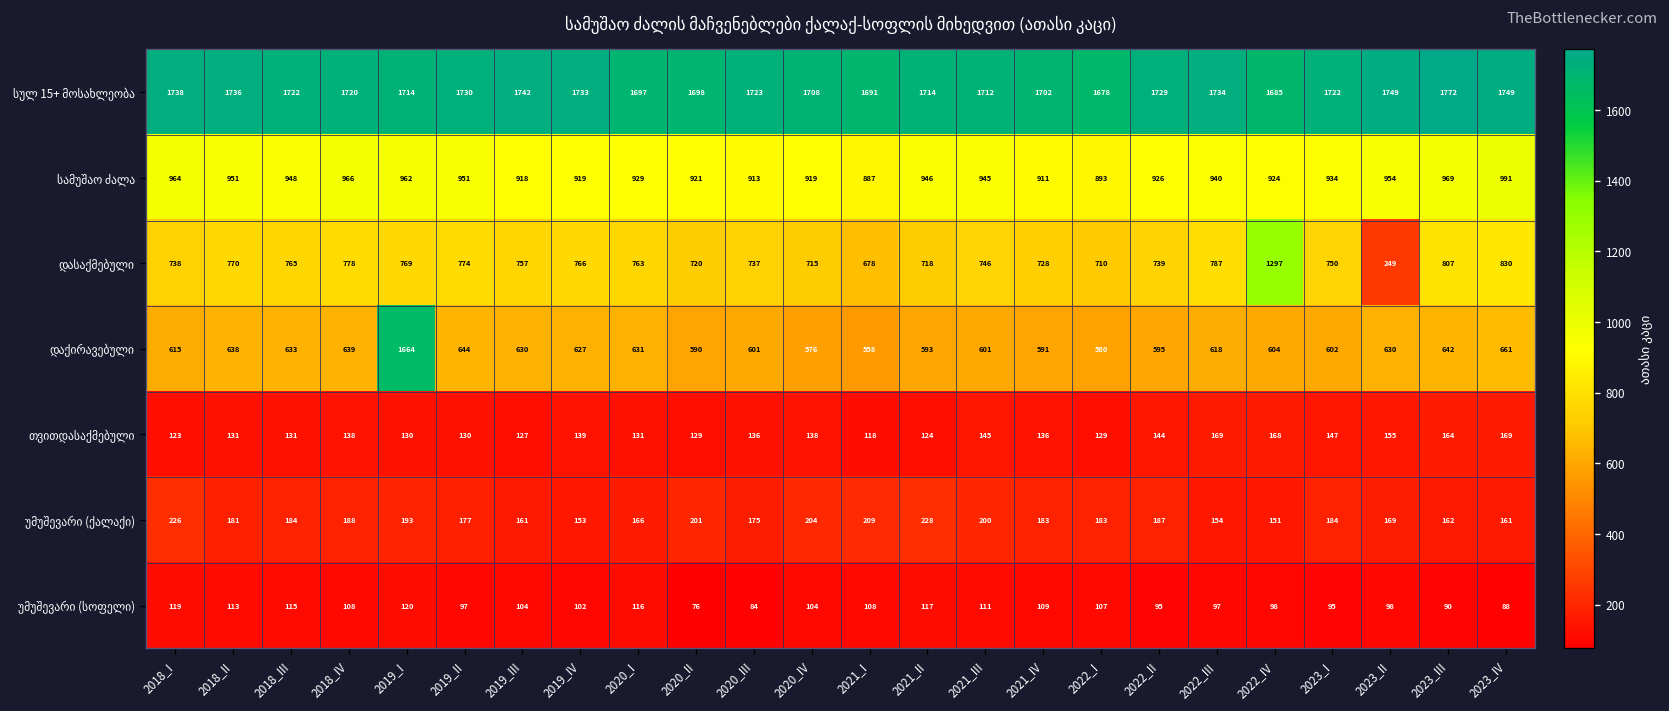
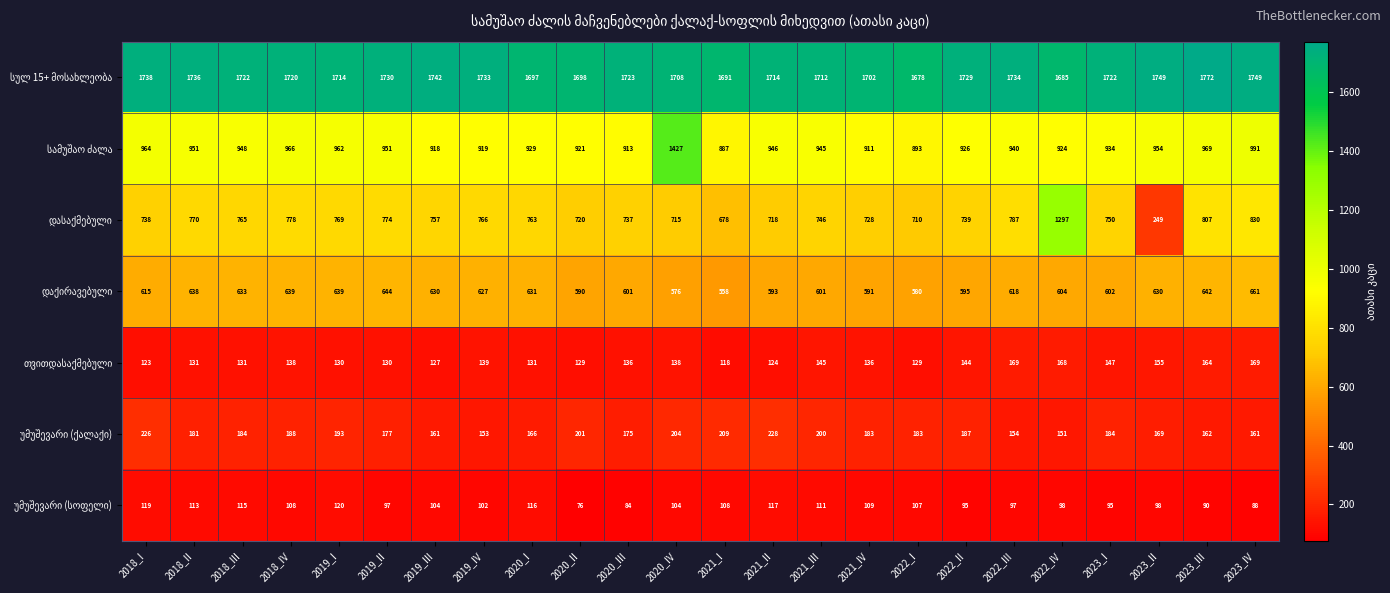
  {
    "სულ 15+ მოსახლეობა": {
      "2018_I": 1738,
      "2018_II": 1736,
      "2018_III": 1722,
      "2018_IV": 1720,
      "2019_I": 1714,
      "2019_II": 1730,
      "2019_III": 1742,
      "2019_IV": 1733,
      "2020_I": 1697,
      "2020_II": 1698,
      "2020_III": 1723,
      "2020_IV": 1708,
      "2021_I": 1691,
      "2021_II": 1714,
      "2021_III": 1712,
      "2021_IV": 1702,
      "2022_I": 1678,
      "2022_II": 1729,
      "2022_III": 1734,
      "2022_IV": 1685,
      "2023_I": 1722,
      "2023_II": 1749,
      "2023_III": 1772,
      "2023_IV": 1749
    },
    "სამუშაო ძალა": {
      "2018_I": 964,
      "2018_II": 951,
      "2018_III": 948,
      "2018_IV": 966,
      "2019_I": 962,
      "2019_II": 951,
      "2019_III": 918,
      "2019_IV": 919,
      "2020_I": 929,
      "2020_II": 921,
      "2020_III": 913,
-     "2020_IV": 919,
+     "2020_IV": 1427,
      "2021_I": 887,
      "2021_II": 946,
      "2021_III": 945,
      "2021_IV": 911,
      "2022_I": 893,
      "2022_II": 926,
      "2022_III": 940,
      "2022_IV": 924,
      "2023_I": 934,
      "2023_II": 954,
      "2023_III": 969,
      "2023_IV": 991
    },
    "დასაქმებული": {
      "2018_I": 738,
      "2018_II": 770,
      "2018_III": 765,
      "2018_IV": 778,
      "2019_I": 769,
      "2019_II": 774,
      "2019_III": 757,
      "2019_IV": 766,
      "2020_I": 763,
      "2020_II": 720,
      "2020_III": 737,
      "2020_IV": 715,
      "2021_I": 678,
      "2021_II": 718,
      "2021_III": 746,
      "2021_IV": 728,
      "2022_I": 710,
      "2022_II": 739,
      "2022_III": 787,
      "2022_IV": 1297,
      "2023_I": 750,
      "2023_II": 249,
      "2023_III": 807,
      "2023_IV": 830
    },
    "დაქირავებული": {
      "2018_I": 615,
      "2018_II": 638,
      "2018_III": 633,
      "2018_IV": 639,
-     "2019_I": 1664,
+     "2019_I": 639,
      "2019_II": 644,
      "2019_III": 630,
      "2019_IV": 627,
      "2020_I": 631,
      "2020_II": 590,
      "2020_III": 601,
      "2020_IV": 576,
      "2021_I": 558,
      "2021_II": 593,
      "2021_III": 601,
      "2021_IV": 591,
      "2022_I": 580,
      "2022_II": 595,
      "2022_III": 618,
      "2022_IV": 604,
      "2023_I": 602,
      "2023_II": 630,
      "2023_III": 642,
      "2023_IV": 661
    },
    "თვითდასაქმებული": {
      "2018_I": 123,
      "2018_II": 131,
      "2018_III": 131,
      "2018_IV": 138,
      "2019_I": 130,
      "2019_II": 130,
      "2019_III": 127,
      "2019_IV": 139,
      "2020_I": 131,
      "2020_II": 129,
      "2020_III": 136,
      "2020_IV": 138,
      "2021_I": 118,
      "2021_II": 124,
      "2021_III": 145,
      "2021_IV": 136,
      "2022_I": 129,
      "2022_II": 144,
      "2022_III": 169,
      "2022_IV": 168,
      "2023_I": 147,
      "2023_II": 155,
      "2023_III": 164,
      "2023_IV": 169
    },
    "უმუშევარი (ქალაქი)": {
      "2018_I": 226,
      "2018_II": 181,
      "2018_III": 184,
      "2018_IV": 188,
      "2019_I": 193,
      "2019_II": 177,
      "2019_III": 161,
      "2019_IV": 153,
      "2020_I": 166,
      "2020_II": 201,
      "2020_III": 175,
      "2020_IV": 204,
      "2021_I": 209,
      "2021_II": 228,
      "2021_III": 200,
      "2021_IV": 183,
      "2022_I": 183,
      "2022_II": 187,
      "2022_III": 154,
      "2022_IV": 151,
      "2023_I": 184,
      "2023_II": 169,
      "2023_III": 162,
      "2023_IV": 161
    },
    "უმუშევარი (სოფელი)": {
      "2018_I": 119,
      "2018_II": 113,
      "2018_III": 115,
      "2018_IV": 108,
      "2019_I": 120,
      "2019_II": 97,
      "2019_III": 104,
      "2019_IV": 102,
      "2020_I": 116,
      "2020_II": 76,
      "2020_III": 84,
      "2020_IV": 104,
      "2021_I": 108,
      "2021_II": 117,
      "2021_III": 111,
      "2021_IV": 109,
      "2022_I": 107,
      "2022_II": 95,
      "2022_III": 97,
      "2022_IV": 98,
      "2023_I": 95,
      "2023_II": 98,
      "2023_III": 90,
      "2023_IV": 88
    }
  }
